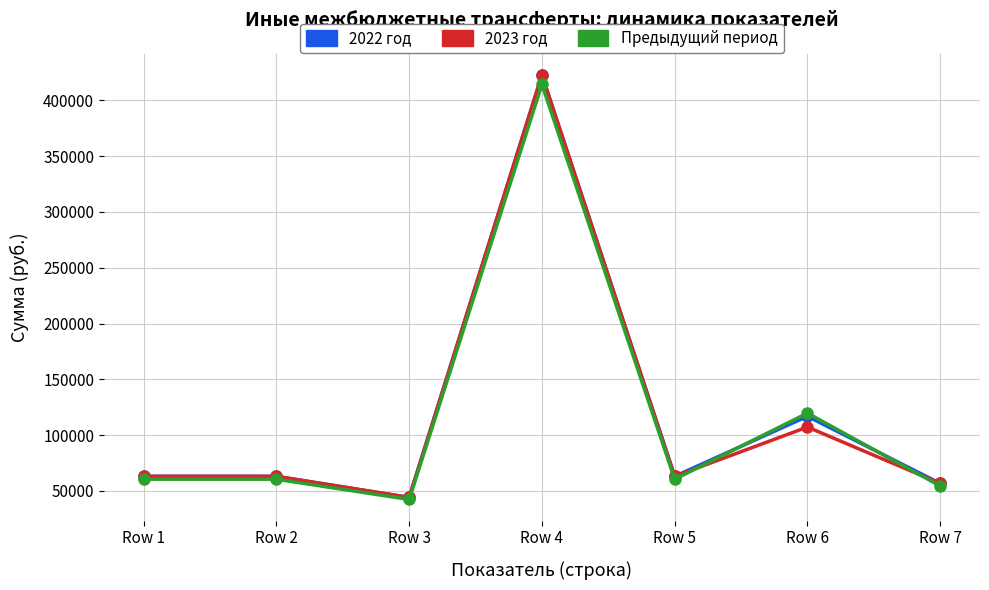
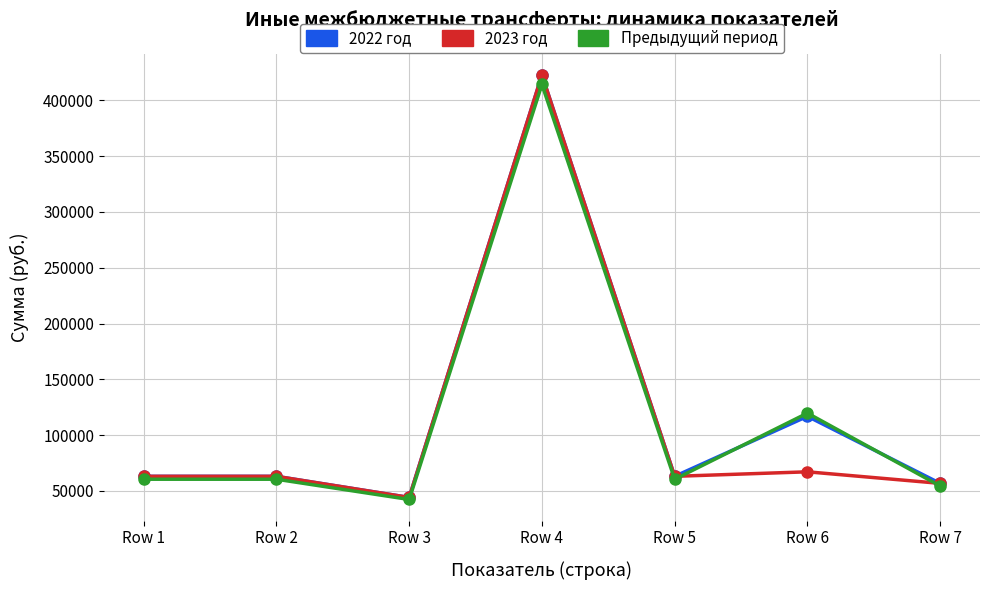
  {
    "2023 год": {
-     "Row 6": 107000
+     "Row 6": 67000
    },
    "Предыдущий период": {
      "Row 1": 60000,
      "Row 2": 60000,
      "Row 4": 414000,
      "Row 5": 60000,
      "Row 7": 54000
    }
  }
